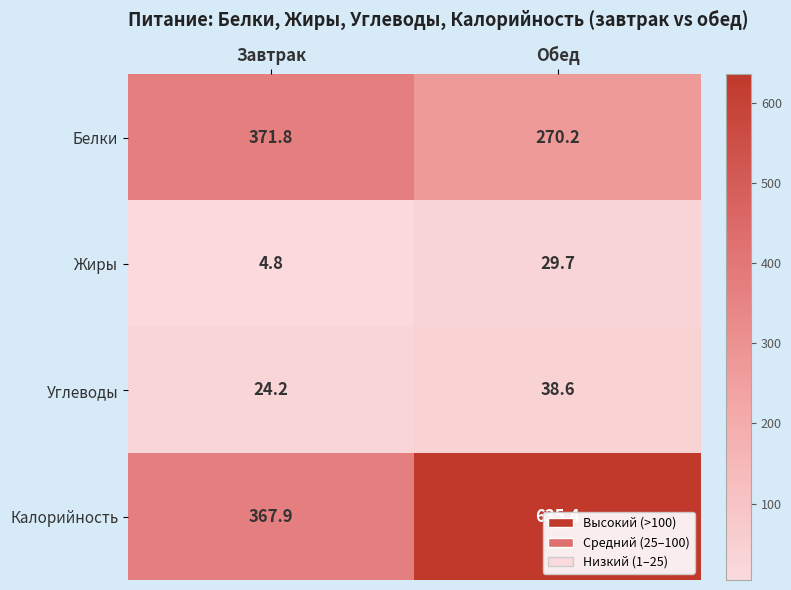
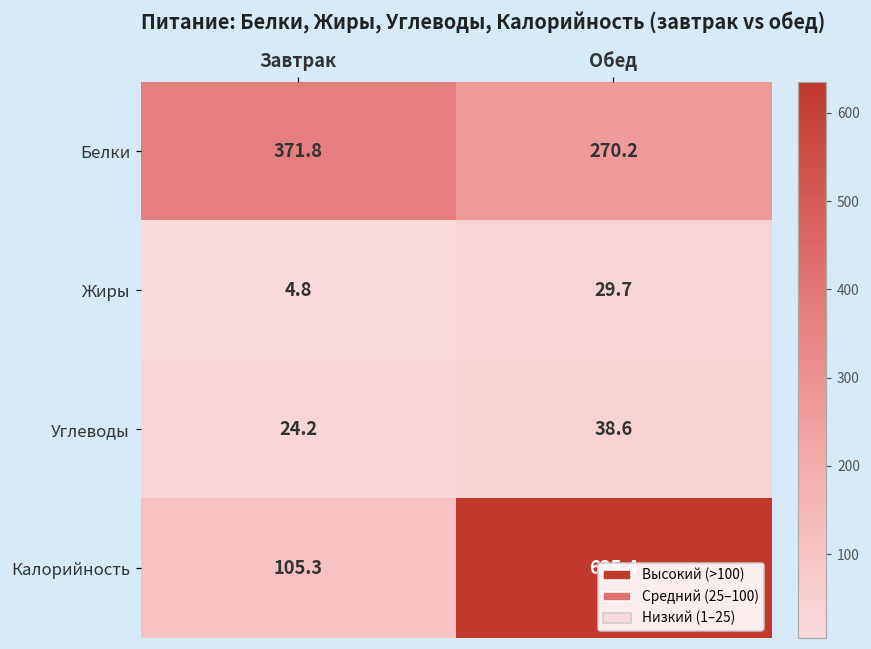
  {
    "Белки": {
      "Завтрак": 371.8,
      "Обед": 270.2
    },
    "Жиры": {
      "Завтрак": 4.8,
      "Обед": 29.7
    },
    "Углеводы": {
      "Завтрак": 24.2,
      "Обед": 38.6
    },
    "Калорийность": {
-     "Завтрак": 367.9
+     "Завтрак": 105.3
    }
  }
